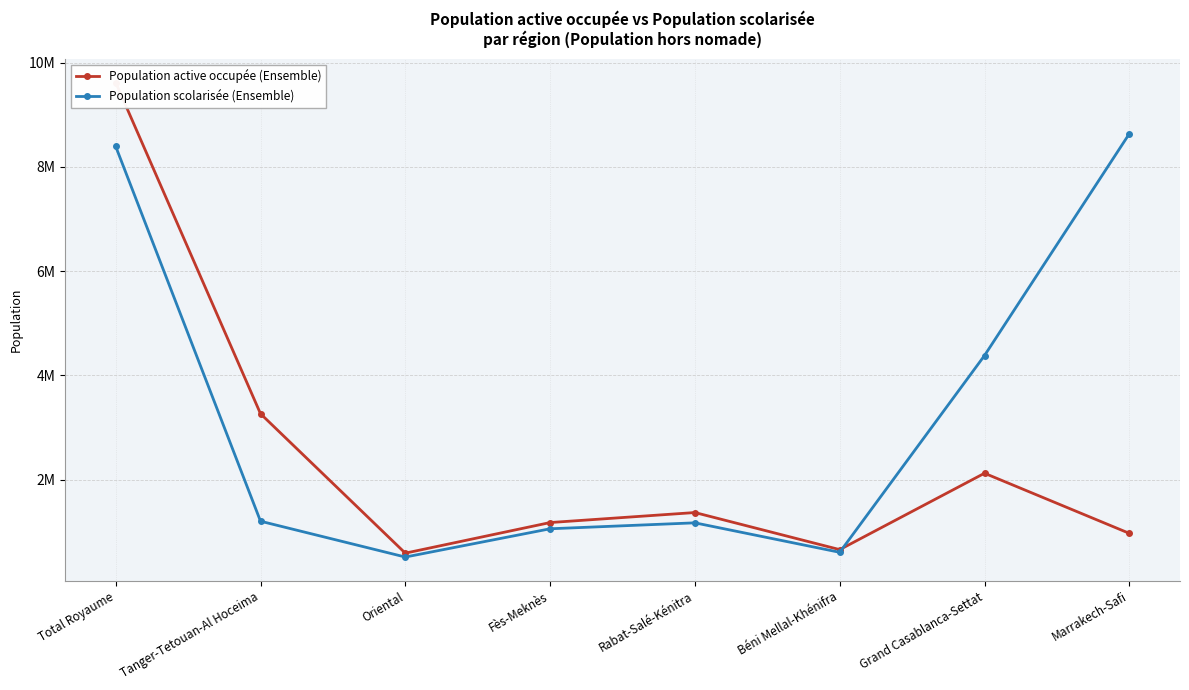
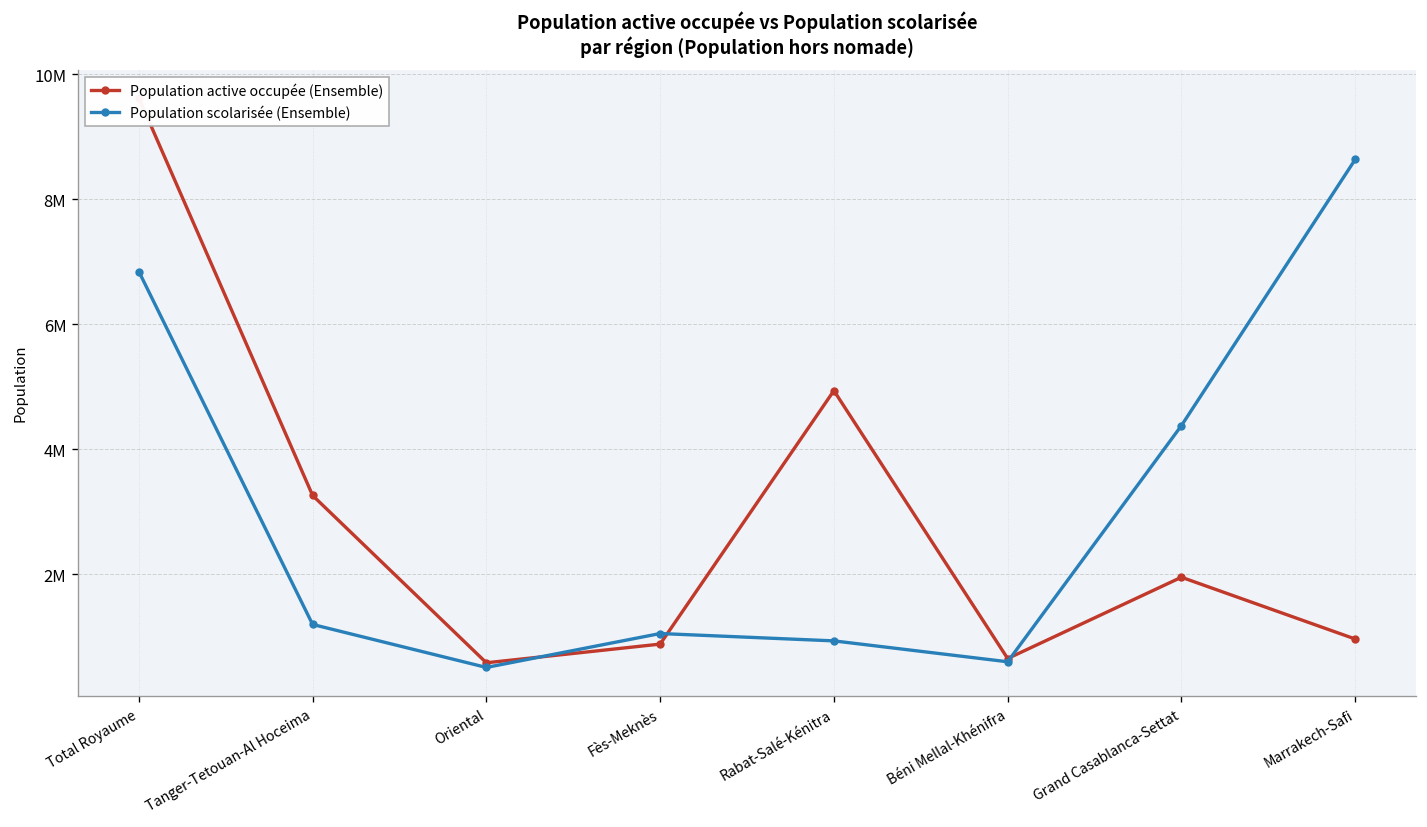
  {
    "Population active occupée (Ensemble)": {
      "Tanger-Tetouan-Al Hoceima": 3300000,
      "Oriental": 600000,
-     "Fès-Meknès": 1200000,
-     "Rabat-Salé-Kénitra": 1400000,
+     "Fès-Meknès": 900000,
+     "Rabat-Salé-Kénitra": 4900000,
      "Béni Mellal-Khénifra": 700000,
-     "Grand Casablanca-Settat": 2100000,
+     "Grand Casablanca-Settat": 2000000,
      "Marrakech-Safi": 1000000
    },
    "Population scolarisée (Ensemble)": {
-     "Total Royaume": 8400000,
+     "Total Royaume": 6800000,
      "Tanger-Tetouan-Al Hoceima": 1200000,
      "Oriental": 500000,
      "Fès-Meknès": 1100000,
-     "Rabat-Salé-Kénitra": 1200000,
+     "Rabat-Salé-Kénitra": 900000,
      "Béni Mellal-Khénifra": 600000,
      "Grand Casablanca-Settat": 4400000,
      "Marrakech-Safi": 8600000
    }
  }
